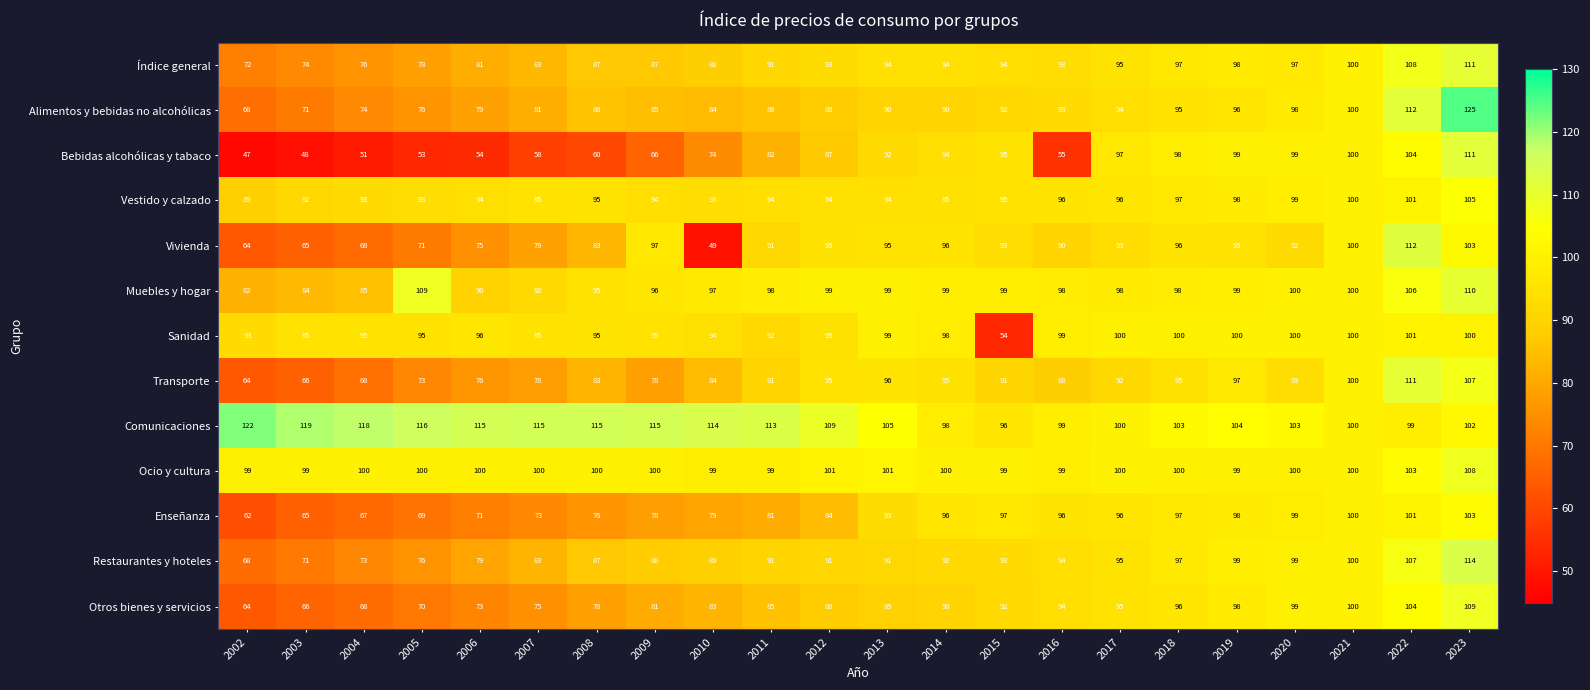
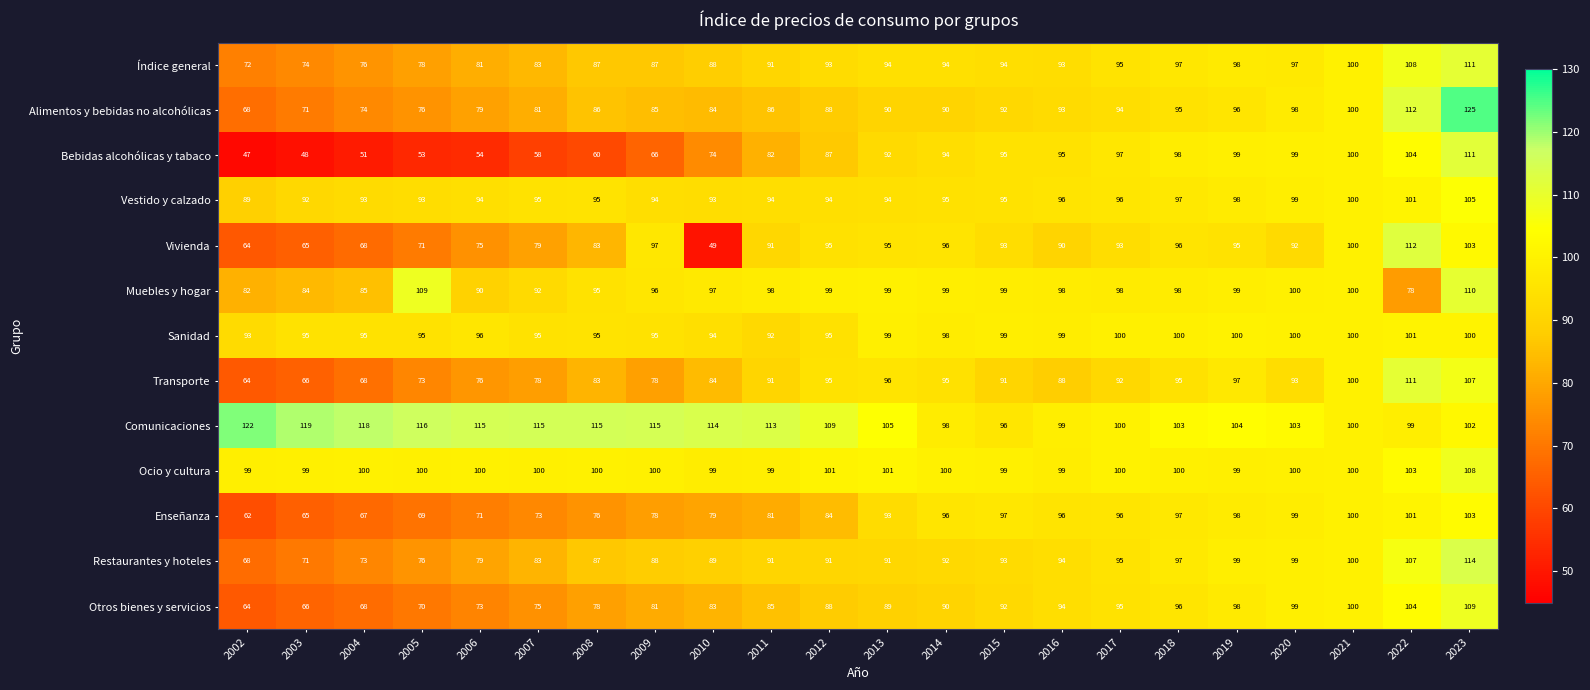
  {
    "Bebidas alcohólicas y tabaco": {
      "2002": 47,
      "2003": 48,
      "2004": 51,
      "2005": 53,
      "2006": 54,
      "2007": 58,
      "2008": 60,
      "2009": 66,
      "2010": 74,
      "2011": 82,
      "2012": 87,
      "2013": 92,
      "2014": 94,
      "2015": 95,
-     "2016": 55,
+     "2016": 95,
      "2017": 97,
      "2018": 98,
      "2019": 99,
      "2020": 99,
      "2021": 100,
      "2022": 104,
      "2023": 111
    },
    "Muebles y hogar": {
      "2002": 82,
      "2003": 84,
      "2004": 85,
      "2005": 109,
      "2006": 90,
      "2007": 92,
      "2008": 95,
      "2009": 96,
      "2010": 97,
      "2011": 98,
      "2012": 99,
      "2013": 99,
      "2014": 99,
      "2015": 99,
      "2016": 98,
      "2017": 98,
      "2018": 98,
      "2019": 99,
      "2020": 100,
      "2021": 100,
-     "2022": 106,
+     "2022": 78,
      "2023": 110
    },
    "Sanidad": {
      "2002": 93,
      "2003": 95,
      "2004": 95,
      "2005": 95,
      "2006": 96,
      "2007": 95,
      "2008": 95,
      "2009": 95,
      "2010": 94,
      "2011": 92,
      "2012": 95,
      "2013": 99,
      "2014": 98,
-     "2015": 54,
+     "2015": 99,
      "2016": 99,
      "2017": 100,
      "2018": 100,
      "2019": 100,
      "2020": 100,
      "2021": 100,
      "2022": 101,
      "2023": 100
    }
  }
